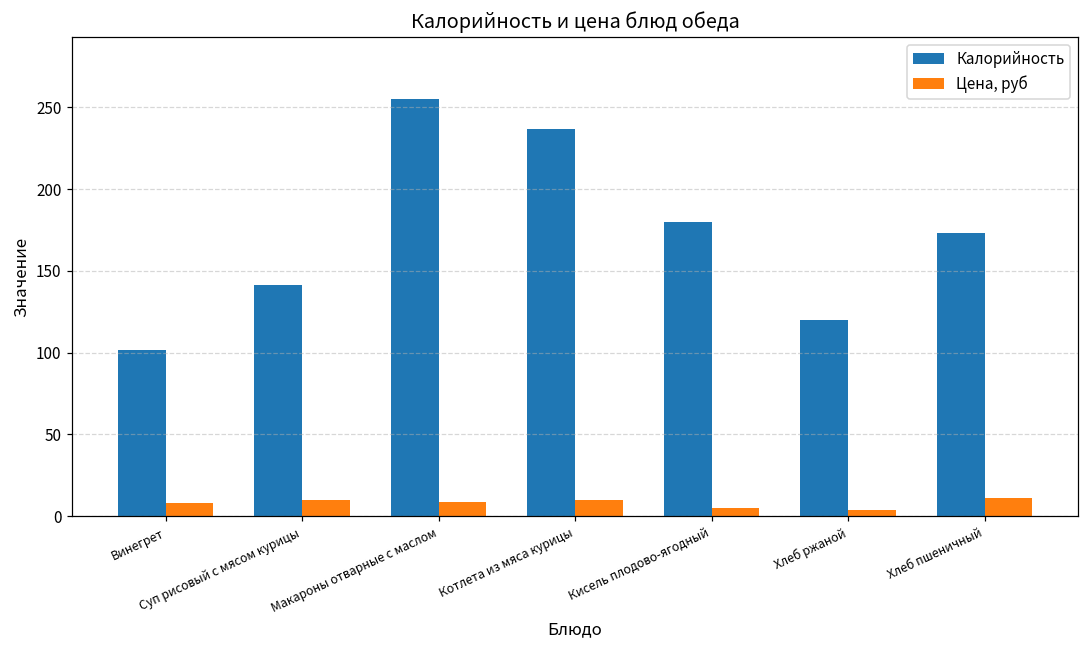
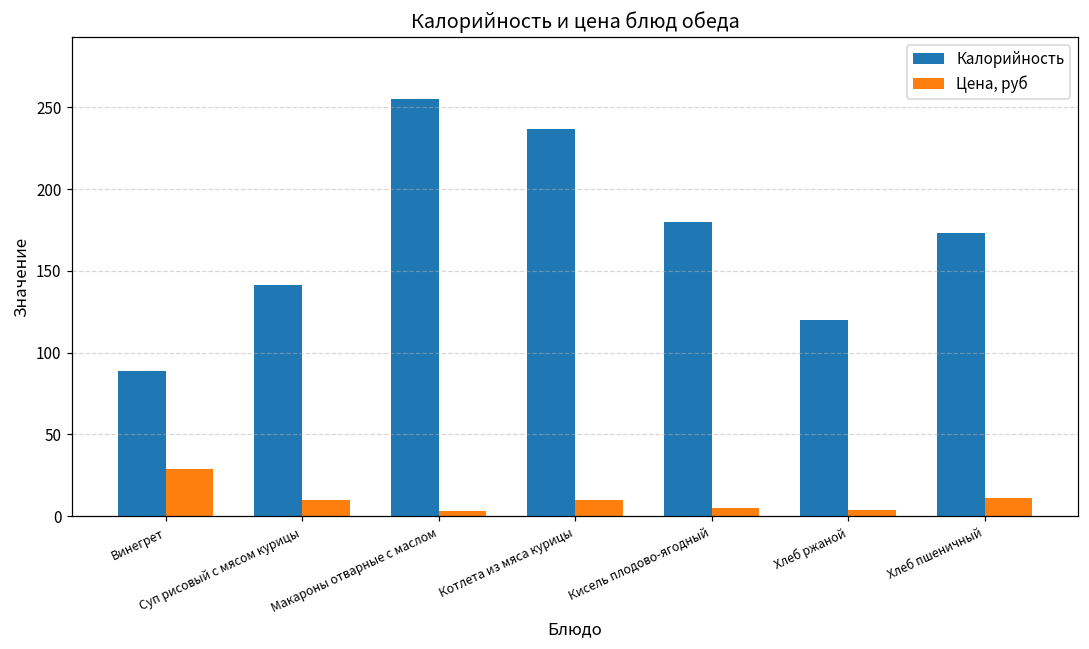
  {
    "Калорийность": {
-     "Винегрет": 102,
+     "Винегрет": 89,
      "Суп рисовый с мясом курицы": 141,
      "Макароны отварные с маслом": 255,
      "Котлета из мяса курицы": 237,
      "Кисель плодово-ягодный": 180,
      "Хлеб ржаной": 120,
      "Хлеб пшеничный": 173
    },
    "Цена, руб": {
-     "Винегрет": 8,
+     "Винегрет": 29,
      "Суп рисовый с мясом курицы": 10,
-     "Макароны отварные с маслом": 9,
+     "Макароны отварные с маслом": 3,
      "Котлета из мяса курицы": 10,
      "Кисель плодово-ягодный": 5,
      "Хлеб ржаной": 4,
      "Хлеб пшеничный": 11
    }
  }
